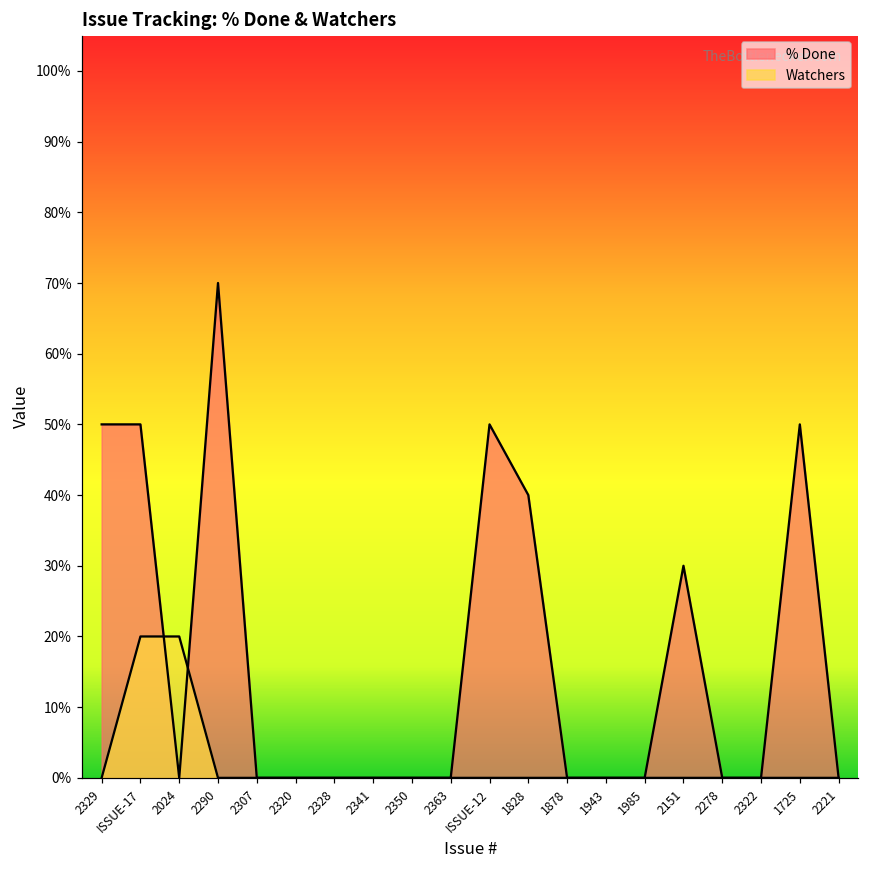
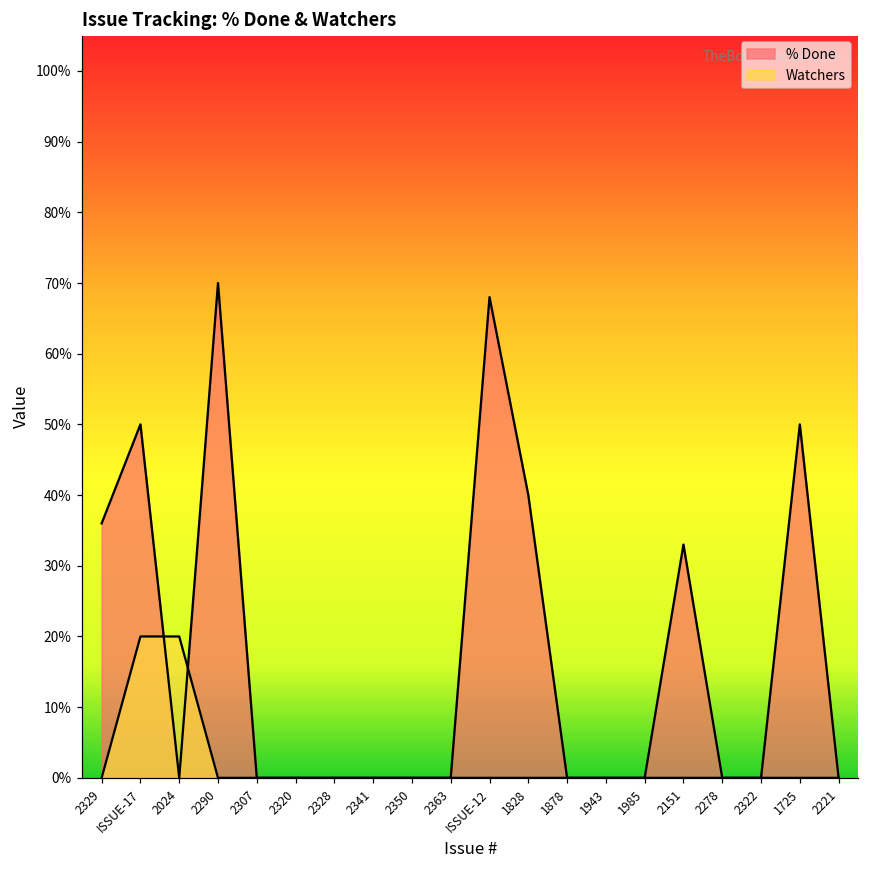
  {
    "% Done": {
-     "2329": "50%",
+     "2329": "36%",
      "ISSUE-17": "50%",
      "2024": "0%",
      "2290": "70%",
-     "ISSUE-12": "50%",
+     "ISSUE-12": "68%",
      "1828": "40%",
-     "2151": "30%",
+     "2151": "33%",
      "1725": "50%"
    },
    "Watchers": {
      "2329": "0%",
      "ISSUE-17": "20%",
      "2024": "20%",
      "2290": "0%",
      "ISSUE-12": "0%",
      "1828": "0%",
      "2151": "0%",
      "1725": "0%"
    }
  }
